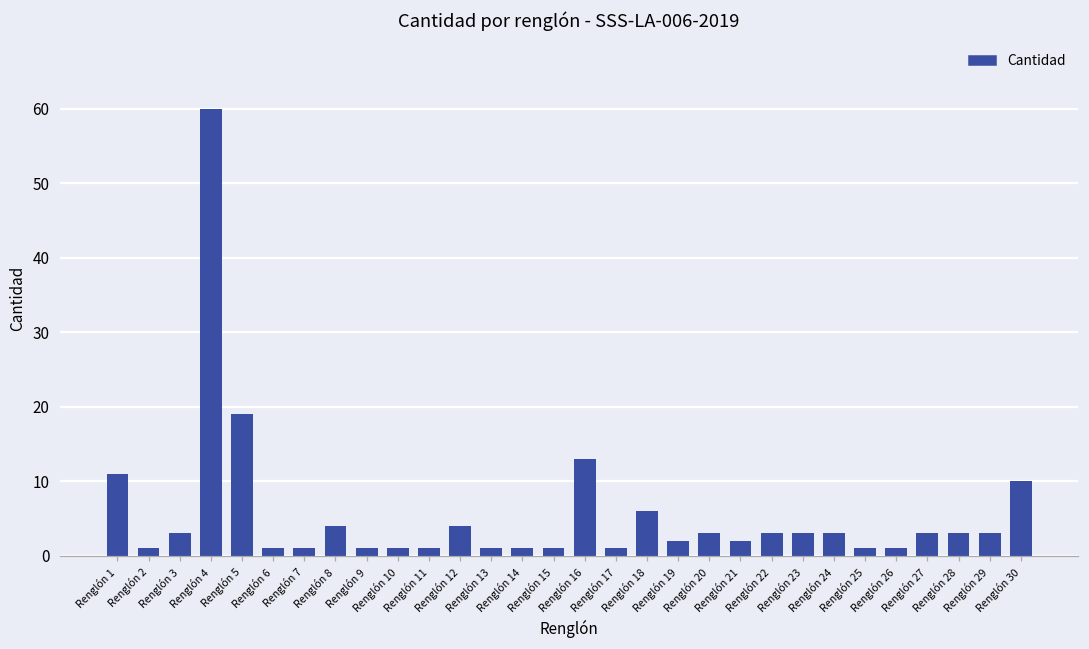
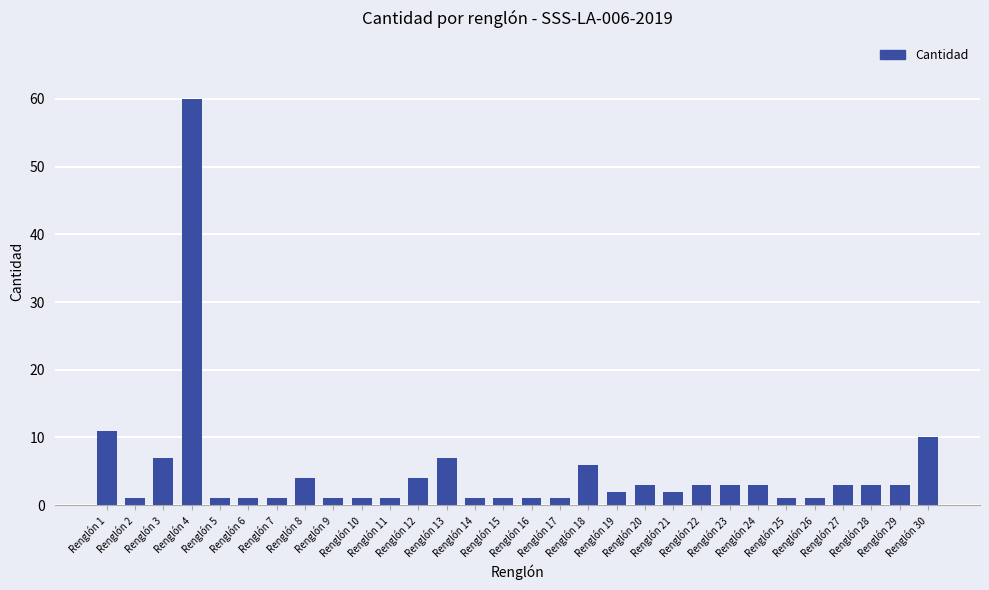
  {
    "Renglón 1": 11,
    "Renglón 2": 1,
-   "Renglón 3": 3,
+   "Renglón 3": 7,
    "Renglón 4": 60,
-   "Renglón 5": 19,
+   "Renglón 5": 1,
    "Renglón 6": 1,
    "Renglón 7": 1,
    "Renglón 8": 4,
    "Renglón 9": 1,
    "Renglón 10": 1,
    "Renglón 11": 1,
    "Renglón 12": 4,
-   "Renglón 13": 1,
+   "Renglón 13": 7,
    "Renglón 14": 1,
    "Renglón 15": 1,
-   "Renglón 16": 13,
+   "Renglón 16": 1,
    "Renglón 17": 1,
    "Renglón 18": 6,
    "Renglón 19": 2,
    "Renglón 20": 3,
    "Renglón 21": 2,
    "Renglón 22": 3,
    "Renglón 23": 3,
    "Renglón 24": 3,
    "Renglón 25": 1,
    "Renglón 26": 1,
    "Renglón 27": 3,
    "Renglón 28": 3,
    "Renglón 29": 3,
    "Renglón 30": 10
  }
